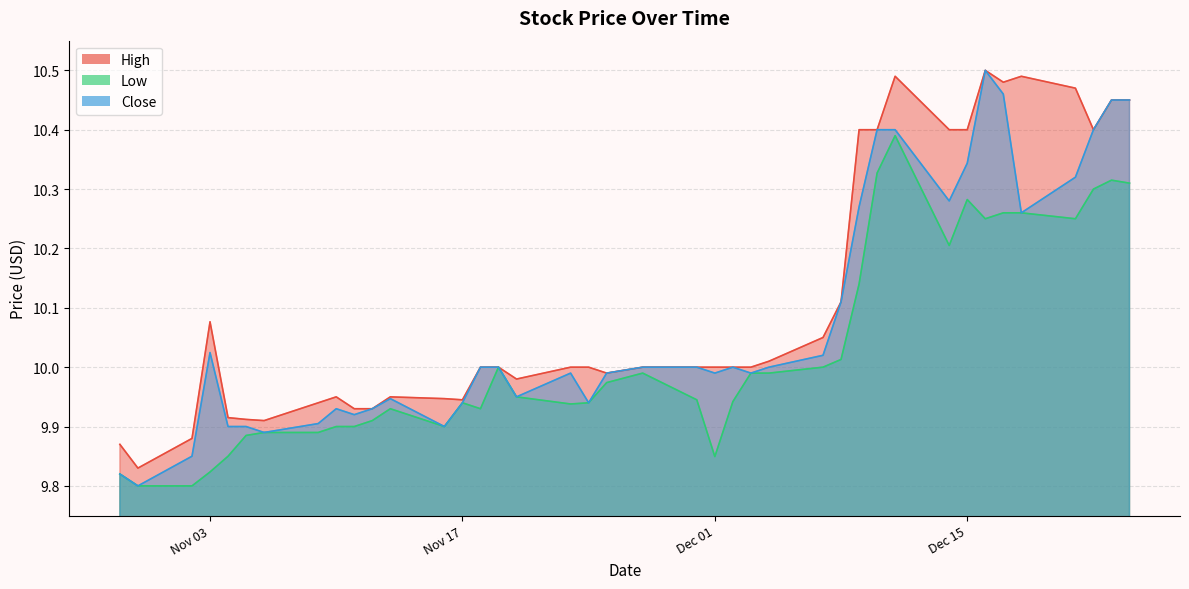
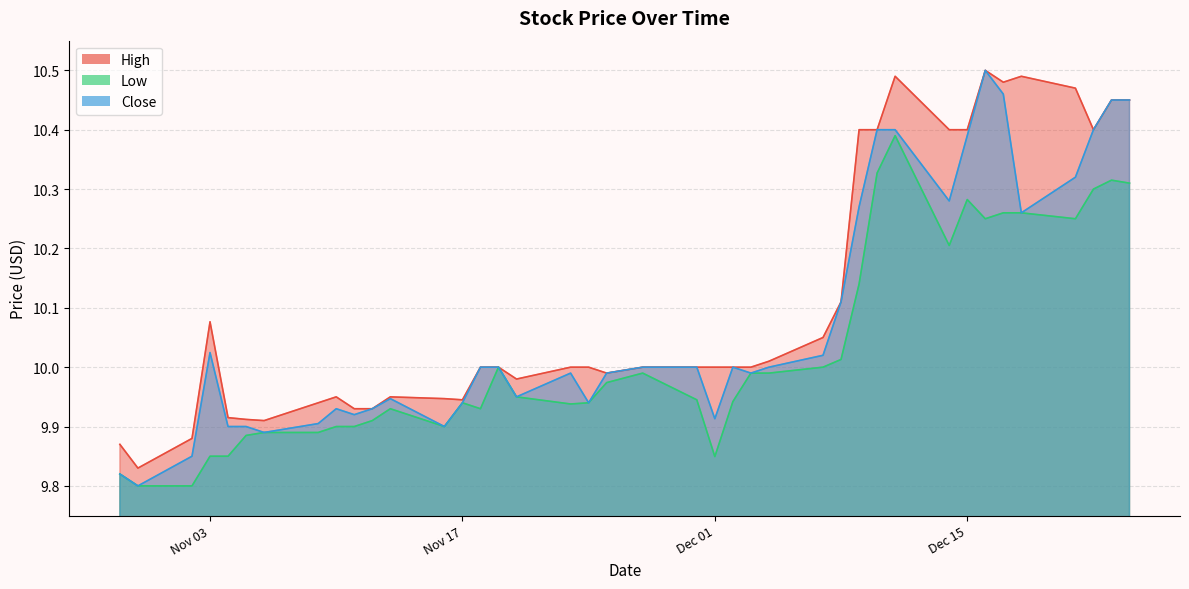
  {
    "High": {
      "Nov 03": 10.08,
      "Nov 17": 9.94,
      "Dec 01": 10.00,
      "Dec 15": 10.40
    },
    "Low": {
-     "Nov 03": 9.82,
+     "Nov 03": 9.85,
      "Dec 01": 9.85,
      "Dec 15": 10.28
    },
    "Close": {
      "Nov 03": 10.02,
-     "Dec 01": 9.99,
-     "Dec 15": 10.34
+     "Dec 01": 9.91,
+     "Dec 15": 10.39
    }
  }
